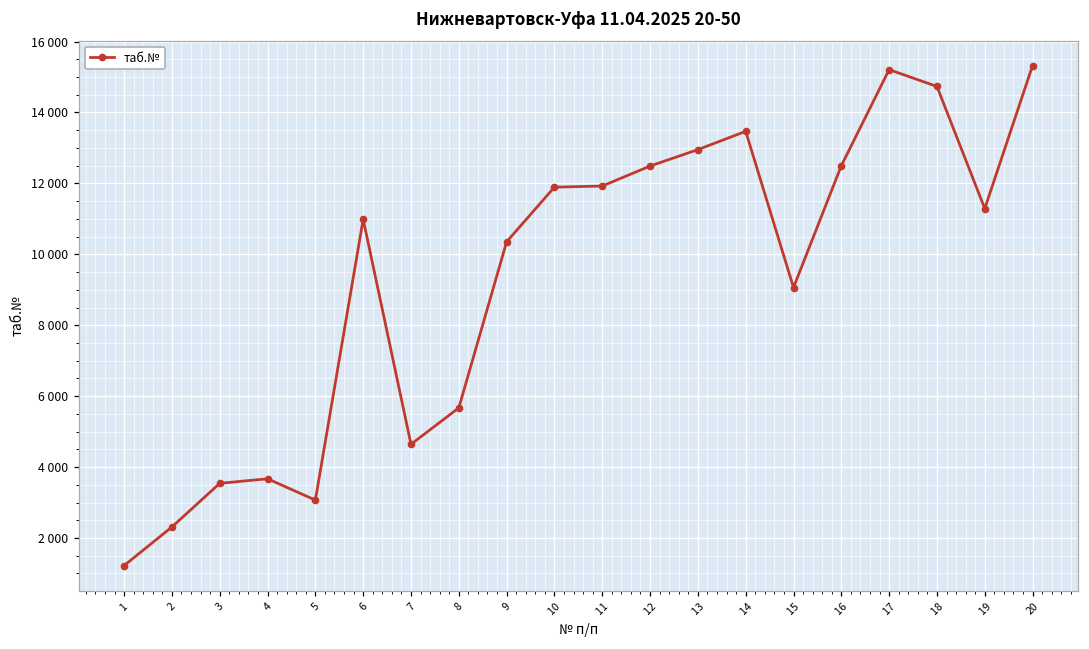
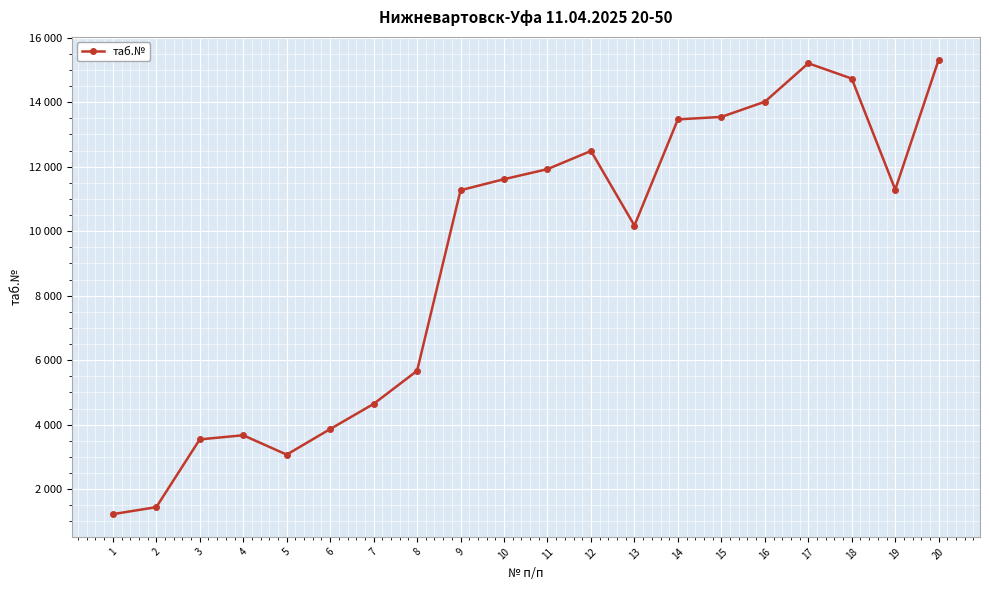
  {
    "1": 1200,
-   "2": 2300,
+   "2": 1400,
    "3": 3500,
    "4": 3700,
    "5": 3100,
-   "6": 11000,
+   "6": 3900,
    "7": 4600,
    "8": 5700,
-   "9": 10400,
-   "10": 11900,
+   "9": 11300,
+   "10": 11600,
    "11": 11900,
    "12": 12500,
-   "13": 13000,
+   "13": 10200,
    "14": 13500,
-   "15": 9100,
-   "16": 12500,
+   "15": 13500,
+   "16": 14000,
    "17": 15200,
    "18": 14700,
    "19": 11300,
    "20": 15300
  }
